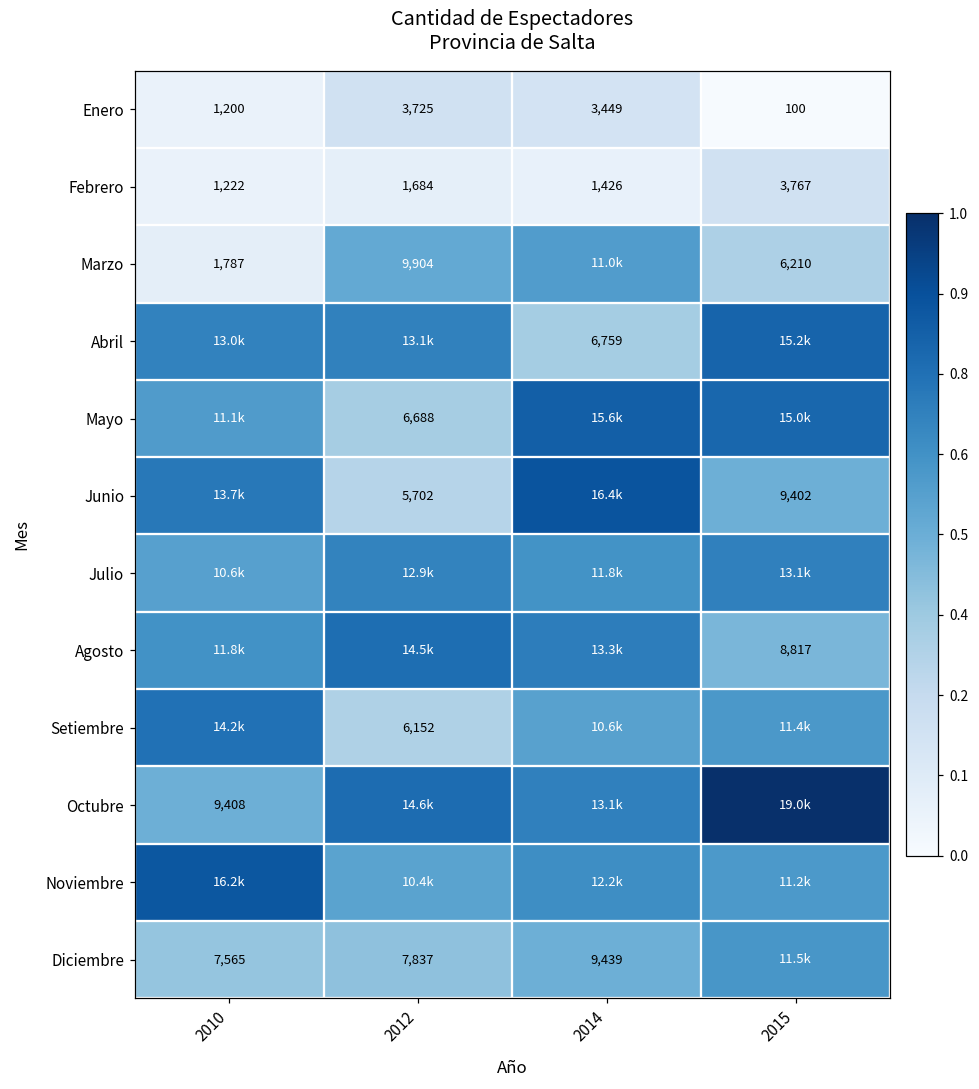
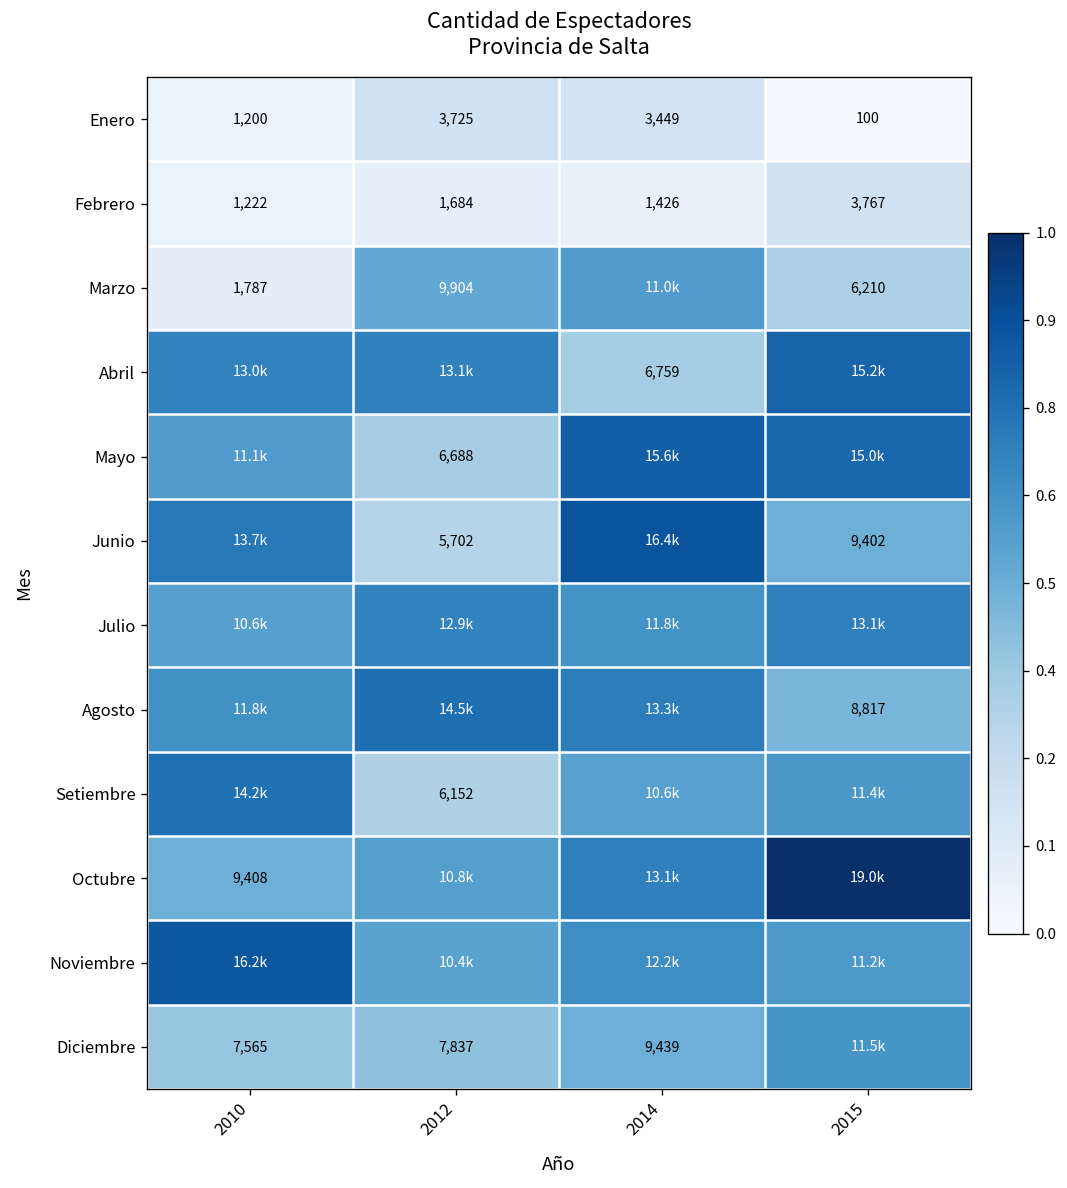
  {
    "Enero": {
      "2010": "1,200",
      "2012": "3,725",
      "2014": "3,449",
      "2015": "100"
    },
    "Febrero": {
      "2010": "1,222",
      "2012": "1,684",
      "2014": "1,426",
      "2015": "3,767"
    },
    "Marzo": {
      "2010": "1,787",
      "2012": "9,904",
      "2014": "11.0k",
      "2015": "6,210"
    },
    "Abril": {
      "2010": "13.0k",
      "2012": "13.1k",
      "2014": "6,759",
      "2015": "15.2k"
    },
    "Mayo": {
      "2010": "11.1k",
      "2012": "6,688",
      "2014": "15.6k",
      "2015": "15.0k"
    },
    "Junio": {
      "2010": "13.7k",
      "2012": "5,702",
      "2014": "16.4k",
      "2015": "9,402"
    },
    "Julio": {
      "2010": "10.6k",
      "2012": "12.9k",
      "2014": "11.8k",
      "2015": "13.1k"
    },
    "Agosto": {
      "2010": "11.8k",
      "2012": "14.5k",
      "2014": "13.3k",
      "2015": "8,817"
    },
    "Setiembre": {
      "2010": "14.2k",
      "2012": "6,152",
      "2014": "10.6k",
      "2015": "11.4k"
    },
    "Octubre": {
      "2010": "9,408",
-     "2012": "14.6k",
+     "2012": "10.8k",
      "2014": "13.1k",
      "2015": "19.0k"
    },
    "Noviembre": {
      "2010": "16.2k",
      "2012": "10.4k",
      "2014": "12.2k",
      "2015": "11.2k"
    },
    "Diciembre": {
      "2010": "7,565",
      "2012": "7,837",
      "2014": "9,439",
      "2015": "11.5k"
    }
  }
